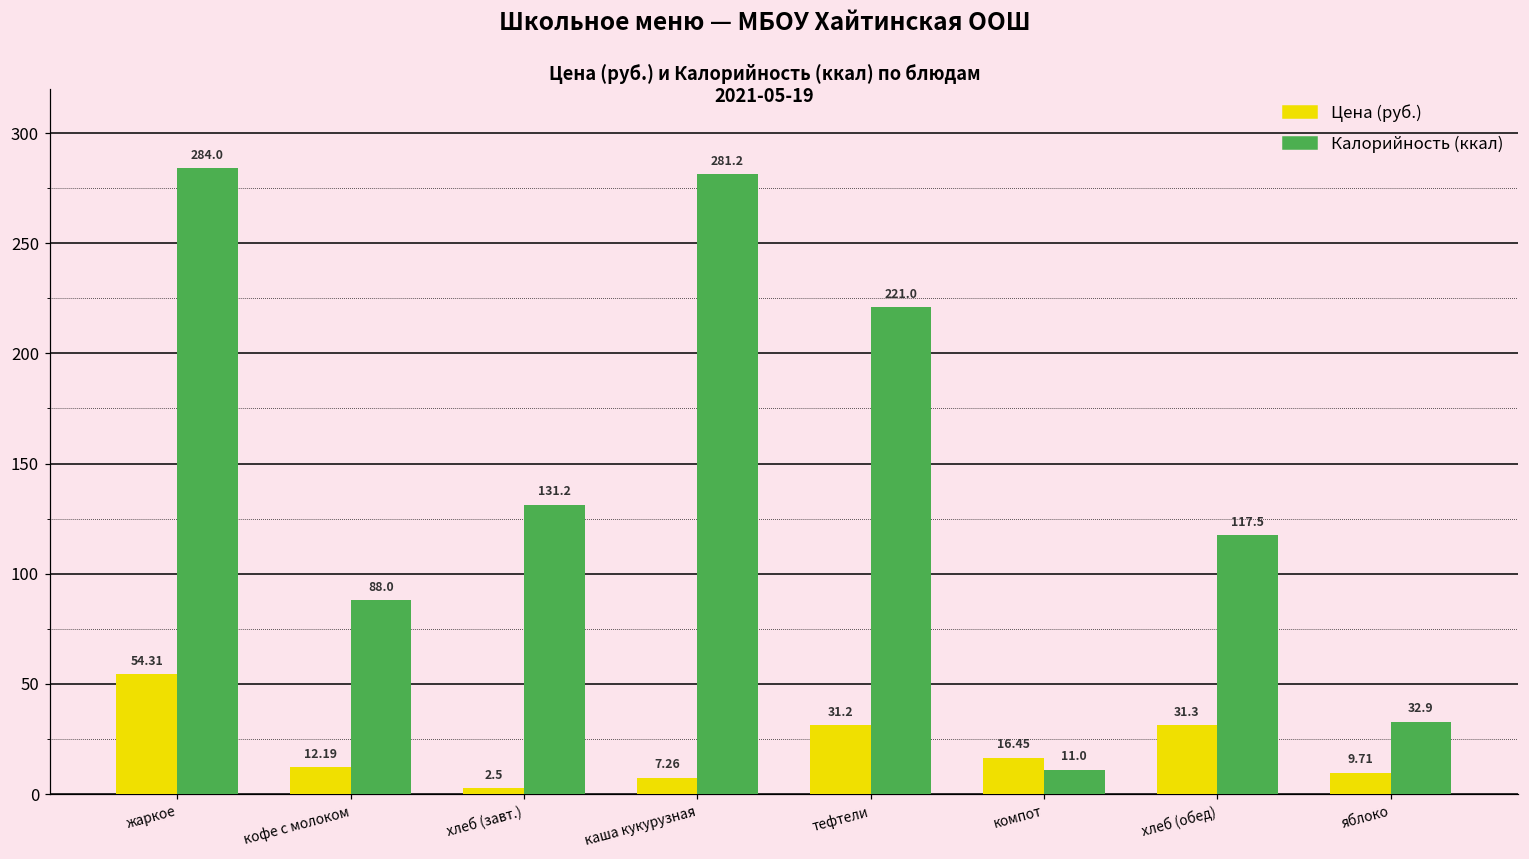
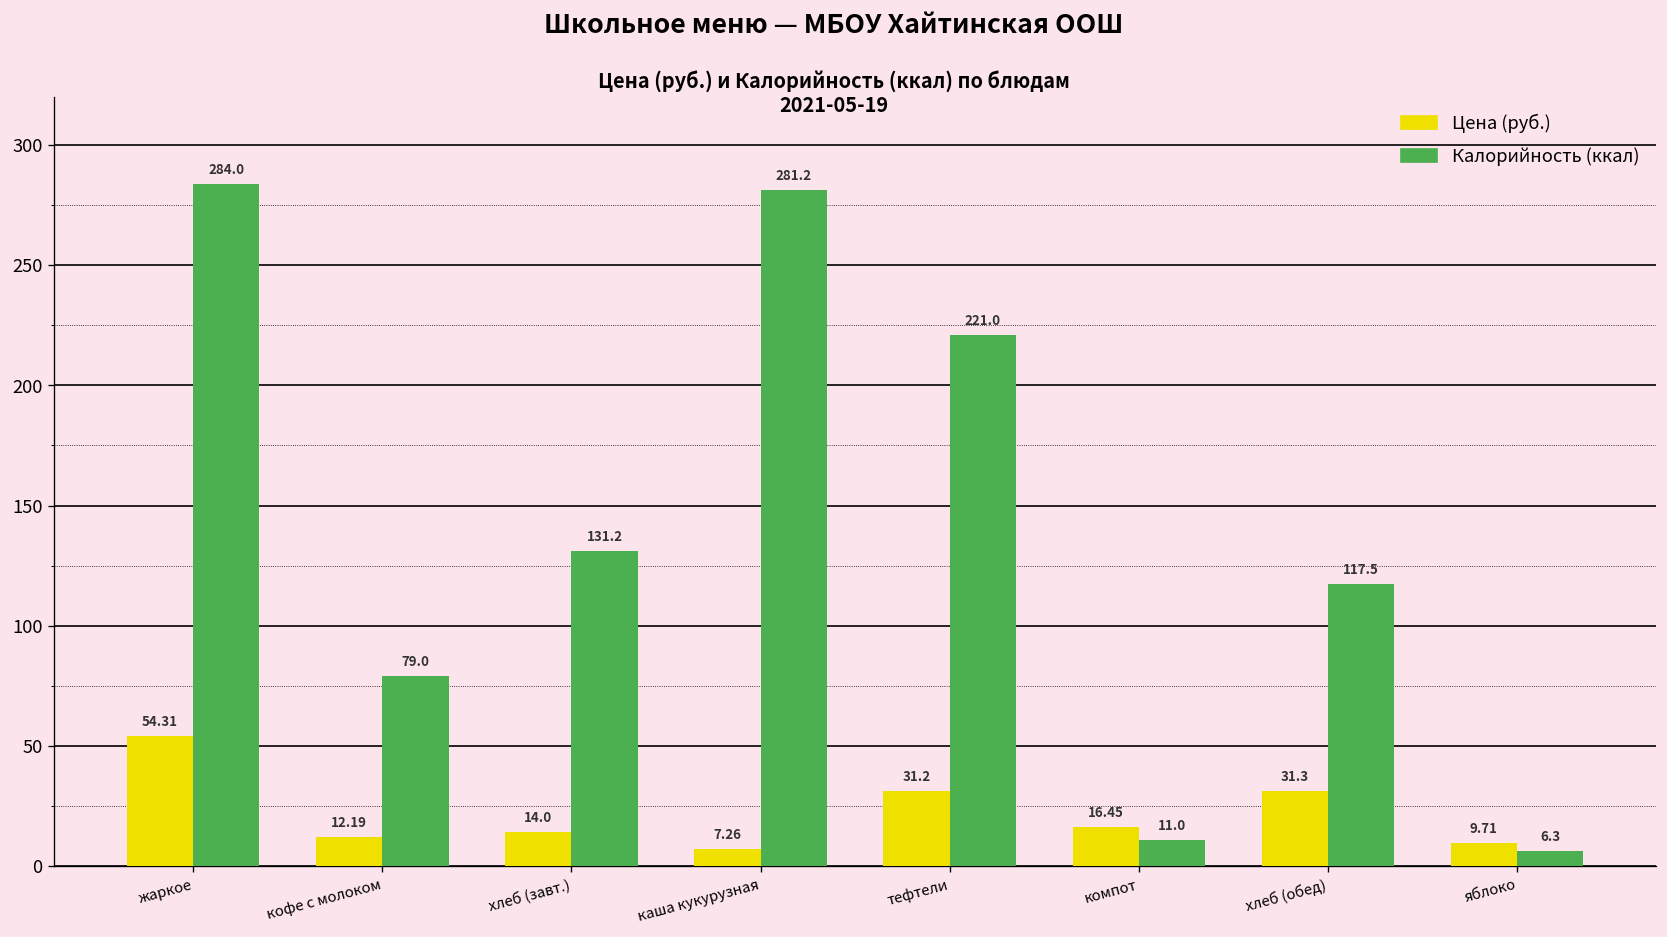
  {
    "Цена (руб.)": {
      "жаркое": 54.31,
      "кофе с молоком": 12.19,
-     "хлеб (завт.)": 2.5,
+     "хлеб (завт.)": 14.0,
      "каша кукурузная": 7.26,
      "тефтели": 31.2,
      "компот": 16.45,
      "хлеб (обед)": 31.3,
      "яблоко": 9.71
    },
    "Калорийность (ккал)": {
      "жаркое": 284.0,
-     "кофе с молоком": 88.0,
+     "кофе с молоком": 79.0,
      "хлеб (завт.)": 131.2,
      "каша кукурузная": 281.2,
      "тефтели": 221.0,
      "компот": 11.0,
      "хлеб (обед)": 117.5,
-     "яблоко": 32.9
+     "яблоко": 6.3
    }
  }
